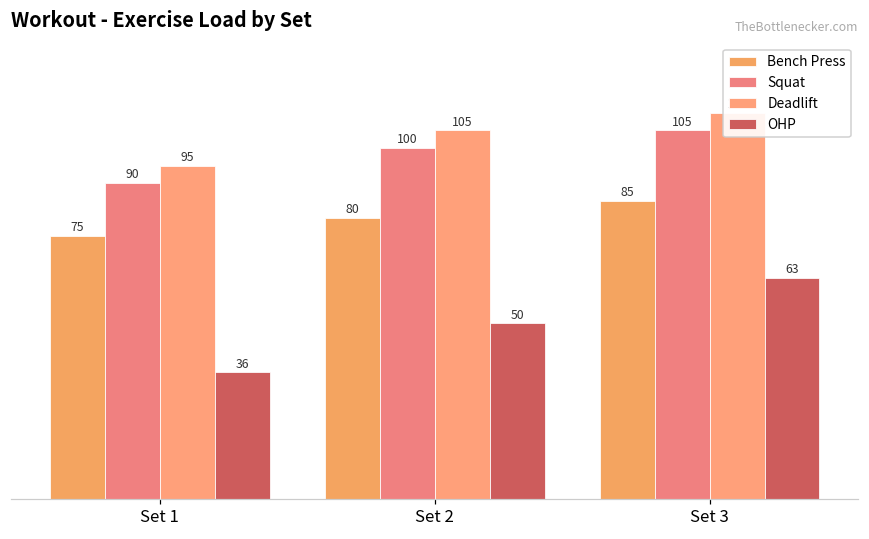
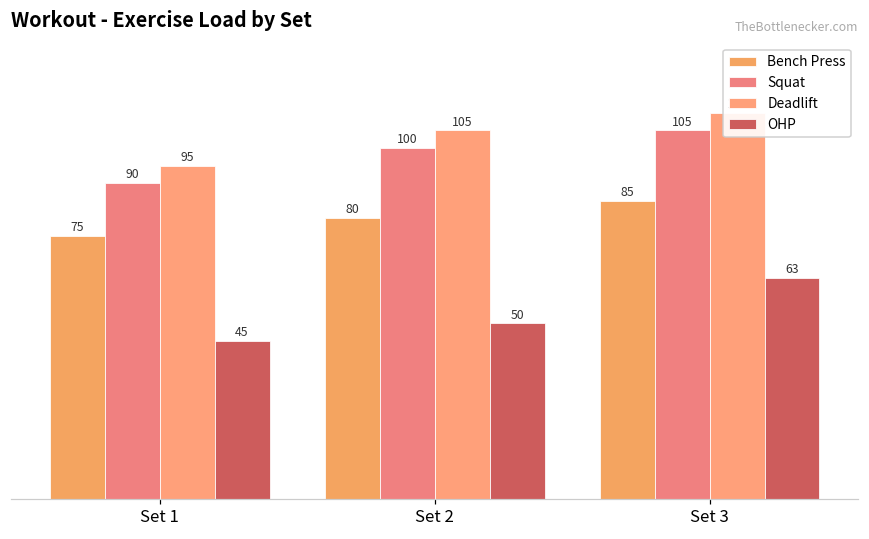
  {
    "OHP": {
-     "Set 1": 36,
+     "Set 1": 45,
      "Set 2": 50,
      "Set 3": 63
    }
  }
